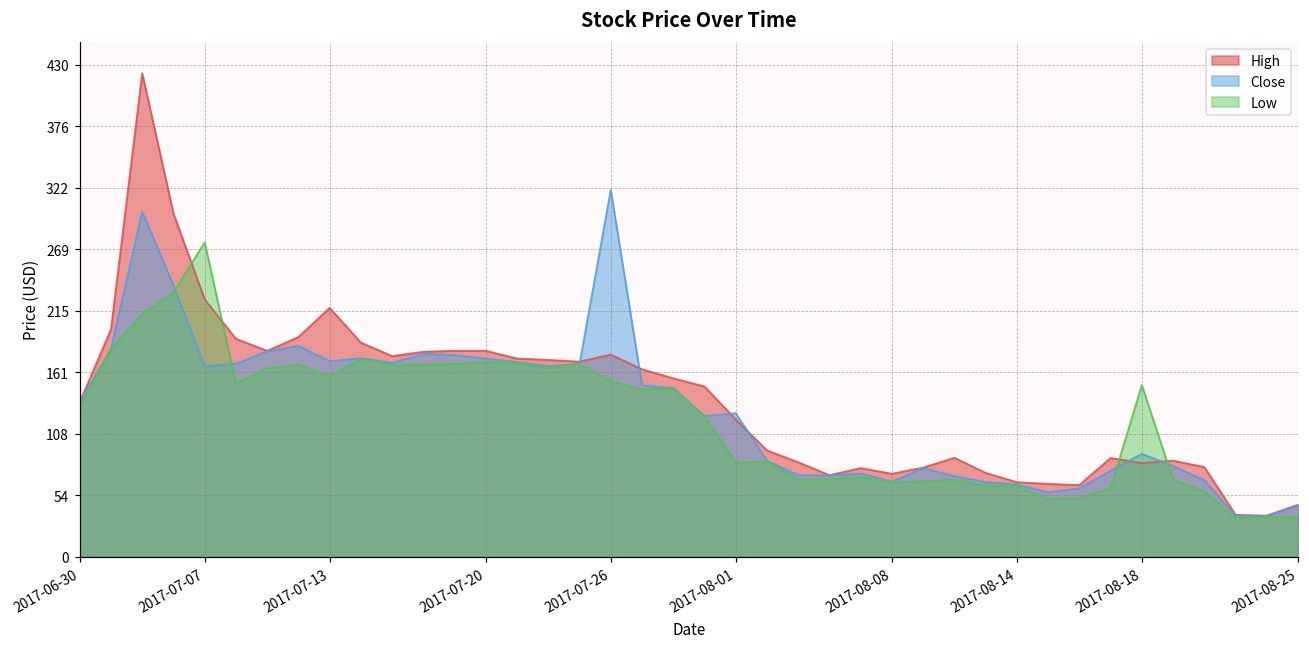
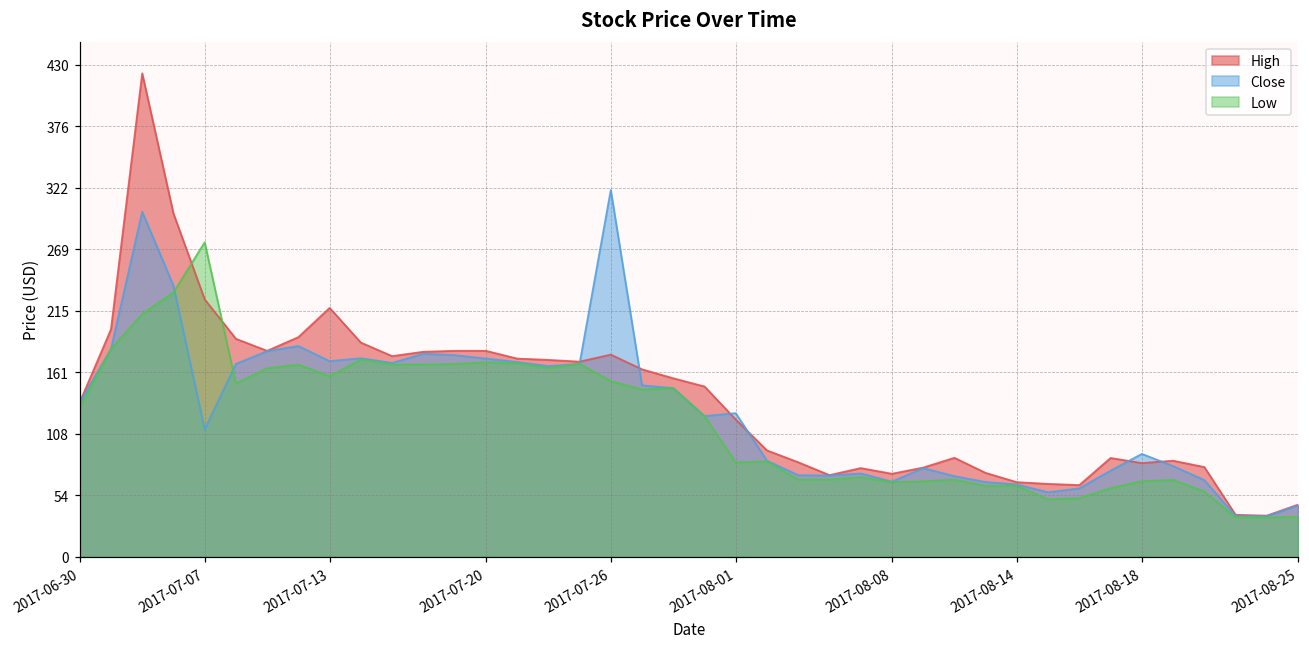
  {
    "High": {
      "2017-07-07": 225,
      "2017-07-13": 218,
      "2017-07-20": 180,
      "2017-07-26": 177,
      "2017-08-01": 120,
      "2017-08-08": 73,
      "2017-08-18": 82
    },
    "Close": {
-     "2017-07-07": 166,
+     "2017-07-07": 111,
      "2017-07-13": 171,
      "2017-07-20": 173,
      "2017-07-26": 321,
      "2017-08-01": 126,
      "2017-08-18": 90
    },
    "Low": {
      "2017-06-30": 131,
      "2017-07-07": 275,
      "2017-07-13": 158,
      "2017-07-20": 170,
      "2017-07-26": 154,
      "2017-08-01": 83,
-     "2017-08-18": 150,
+     "2017-08-18": 66,
      "2017-08-25": 35
    }
  }
